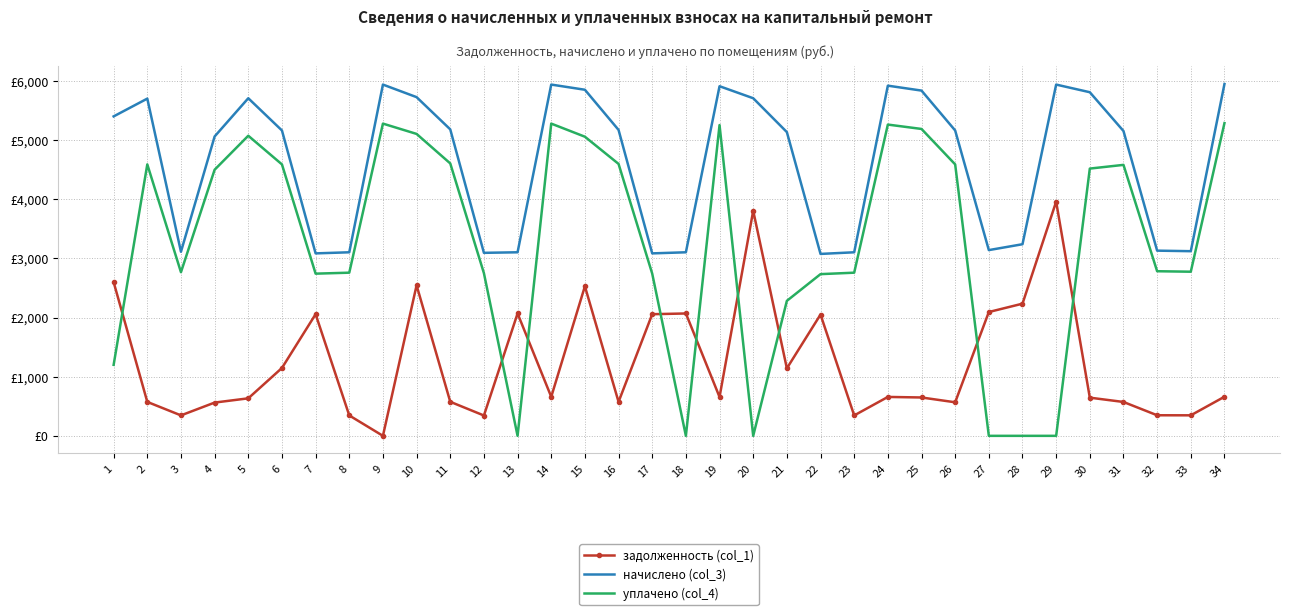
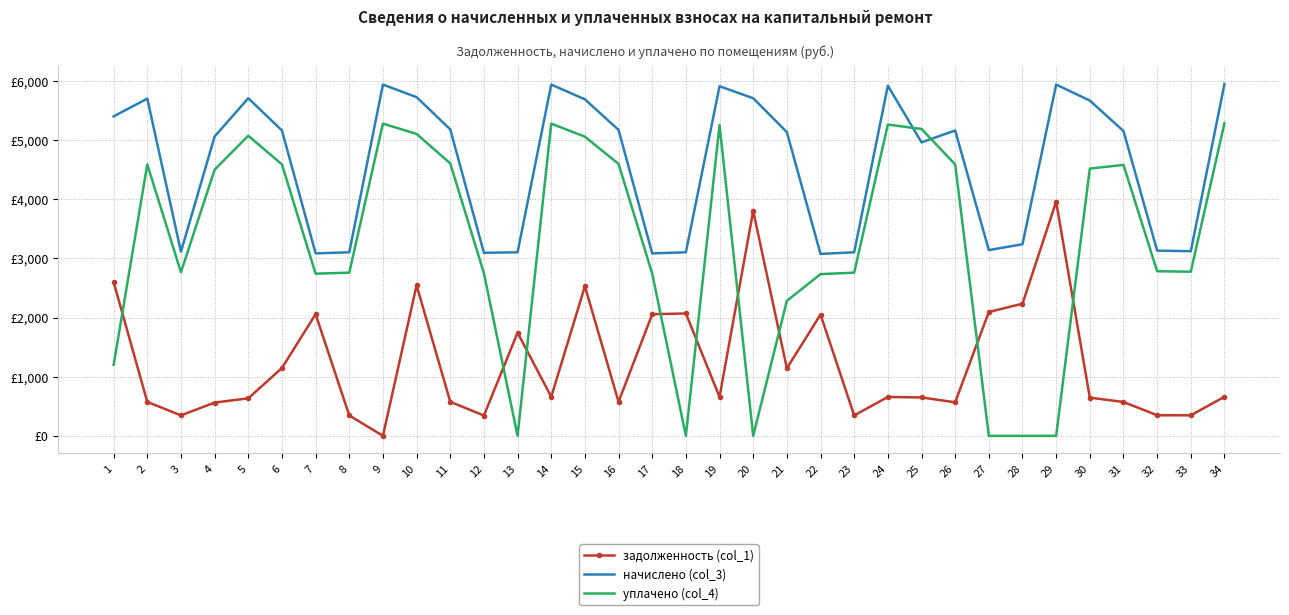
  {
    "задолженность (col_1)": {
      "1": "£2,600",
      "2": "£600",
      "3": "£300",
      "4": "£600",
      "5": "£600",
      "6": "£1,100",
      "7": "£2,100",
      "8": "£300",
      "9": "£0",
      "10": "£2,500",
      "11": "£600",
      "12": "£300",
-     "13": "£2,100",
+     "13": "£1,700",
      "14": "£700",
      "15": "£2,500",
      "16": "£600",
      "17": "£2,100",
      "18": "£2,100",
      "19": "£700",
      "20": "£3,800",
      "21": "£1,100",
      "22": "£2,000",
      "23": "£300",
      "24": "£700",
      "25": "£600",
      "26": "£600",
      "27": "£2,100",
      "28": "£2,200",
      "29": "£4,000",
      "30": "£600",
      "31": "£600",
      "32": "£300",
      "33": "£300",
      "34": "£700"
    },
    "начислено (col_3)": {
      "1": "£5,400",
      "2": "£5,700",
      "3": "£3,100",
      "4": "£5,100",
      "5": "£5,700",
      "6": "£5,200",
      "7": "£3,100",
      "8": "£3,100",
      "9": "£5,900",
      "10": "£5,700",
      "11": "£5,200",
      "12": "£3,100",
      "13": "£3,100",
      "14": "£5,900",
-     "15": "£5,900",
+     "15": "£5,700",
      "16": "£5,200",
      "17": "£3,100",
      "18": "£3,100",
      "19": "£5,900",
      "20": "£5,700",
      "21": "£5,100",
      "22": "£3,100",
      "23": "£3,100",
      "24": "£5,900",
-     "25": "£5,800",
+     "25": "£5,000",
      "26": "£5,200",
      "27": "£3,100",
      "28": "£3,200",
      "29": "£5,900",
-     "30": "£5,800",
+     "30": "£5,700",
      "31": "£5,200",
      "32": "£3,100",
      "33": "£3,100",
      "34": "£5,900"
    },
    "уплачено (col_4)": {
      "1": "£1,200",
      "2": "£4,600",
      "3": "£2,800",
      "4": "£4,500",
      "5": "£5,100",
      "6": "£4,600",
      "7": "£2,700",
      "8": "£2,800",
      "9": "£5,300",
      "10": "£5,100",
      "11": "£4,600",
      "12": "£2,700",
      "13": "£0",
      "14": "£5,300",
      "15": "£5,100",
      "16": "£4,600",
      "17": "£2,700",
      "18": "£0",
      "19": "£5,300",
      "20": "£0",
      "21": "£2,300",
      "22": "£2,700",
      "23": "£2,800",
      "24": "£5,300",
      "25": "£5,200",
      "26": "£4,600",
      "27": "£0",
      "28": "£0",
      "29": "£0",
      "30": "£4,500",
      "31": "£4,600",
      "32": "£2,800",
      "33": "£2,800",
      "34": "£5,300"
    }
  }
